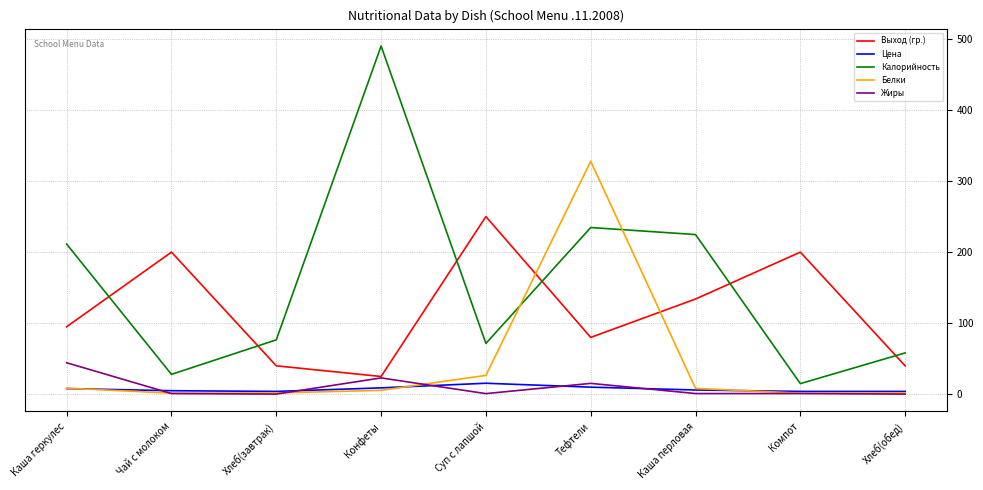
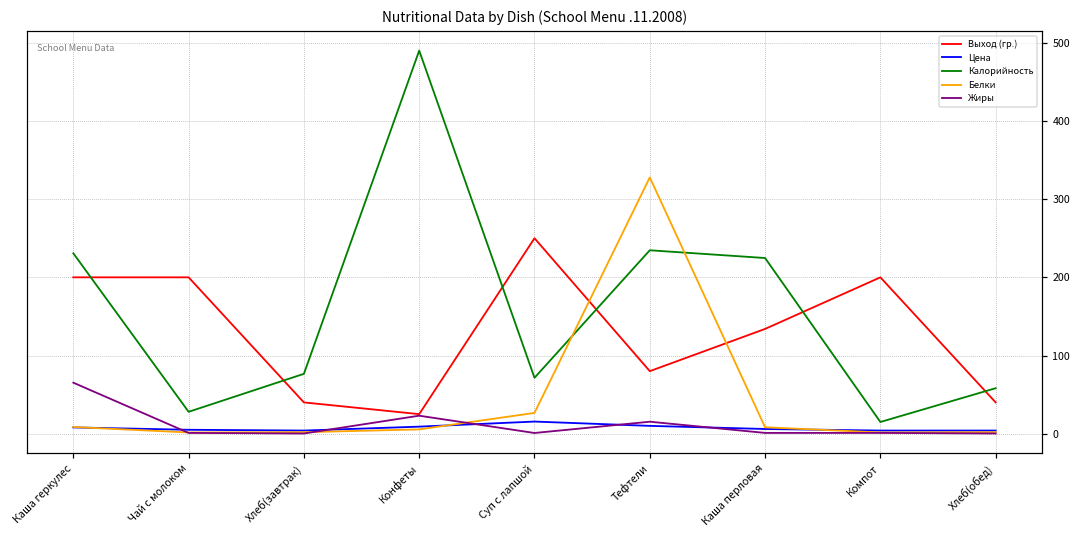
  {
    "Выход (гр.)": {
-     "Каша геркулес": 100,
+     "Каша геркулес": 200,
      "Чай с молоком": 200,
      "Хлеб(завтрак)": 40,
      "Суп с лапшой": 250,
      "Тефтели": 80,
      "Каша перловая": 130,
      "Компот": 200,
      "Хлеб(обед)": 40
    },
    "Цена": {
      "Суп с лапшой": 20,
      "Тефтели": 10
    },
    "Калорийность": {
-     "Каша геркулес": 210,
+     "Каша геркулес": 230,
      "Чай с молоком": 30,
      "Хлеб(завтрак)": 80,
      "Конфеты": 490,
      "Суп с лапшой": 70,
      "Тефтели": 230,
      "Каша перловая": 220,
      "Компот": 10,
      "Хлеб(обед)": 60
    },
    "Белки": {
      "Суп с лапшой": 30,
      "Тефтели": 330
    },
    "Жиры": {
-     "Каша геркулес": 40,
+     "Каша геркулес": 70,
      "Суп с лапшой": 0,
      "Тефтели": 20,
      "Каша перловая": 0
    }
  }
